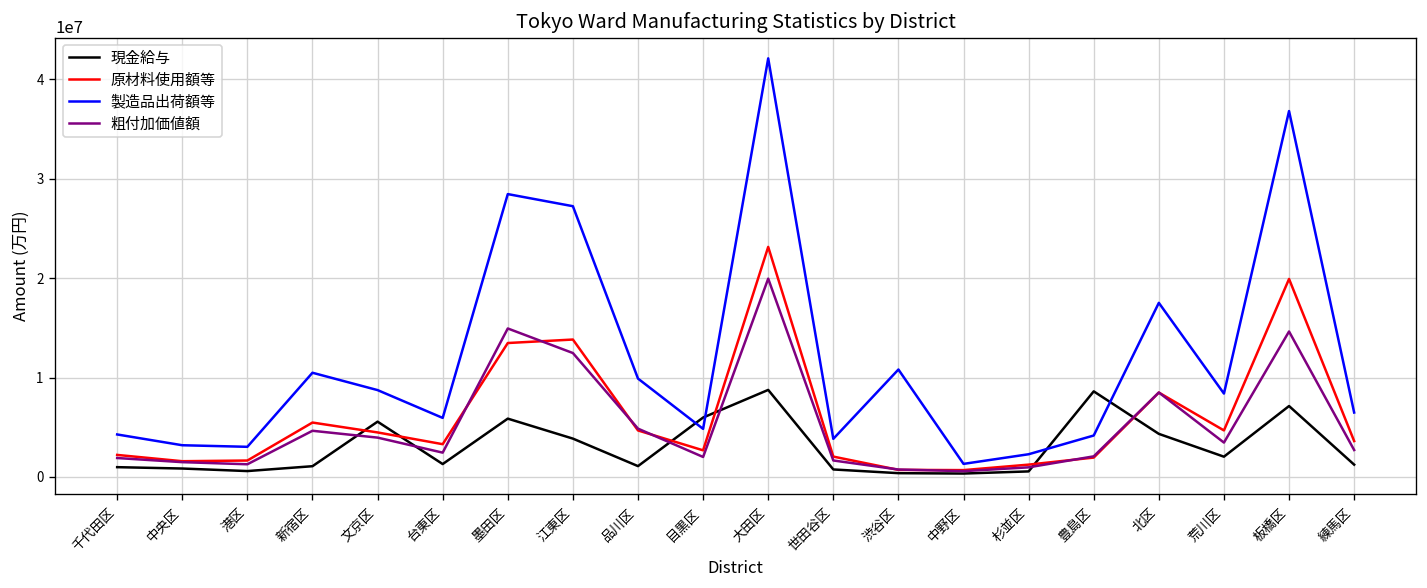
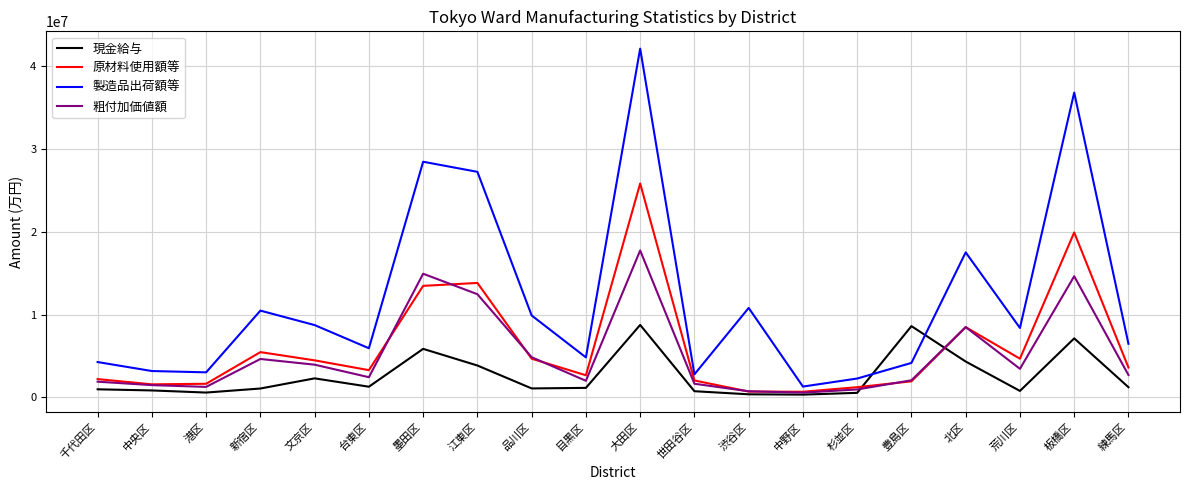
  {
    "現金給与": {
      "千代田区": 1000000,
      "中央区": 1000000,
      "港区": 1000000,
      "新宿区": 1000000,
-     "文京区": 6000000,
+     "文京区": 2000000,
      "台東区": 1000000,
      "墨田区": 6000000,
      "江東区": 4000000,
      "品川区": 1000000,
-     "目黒区": 6000000,
+     "目黒区": 1000000,
      "大田区": 9000000,
      "世田谷区": 1000000,
      "渋谷区": 0,
      "杉並区": 1000000,
      "豊島区": 9000000,
      "北区": 4000000,
-     "荒川区": 2000000,
+     "荒川区": 1000000,
      "板橋区": 7000000,
      "練馬区": 1000000
    },
    "原材料使用額等": {
      "千代田区": 2000000,
      "港区": 2000000,
      "新宿区": 5000000,
      "文京区": 4000000,
      "台東区": 3000000,
      "墨田区": 13000000,
      "江東区": 14000000,
      "目黒区": 3000000,
-     "大田区": 23000000,
+     "大田区": 26000000,
      "世田谷区": 2000000,
      "荒川区": 5000000,
      "板橋区": 20000000,
      "練馬区": 4000000
    },
    "製造品出荷額等": {
      "千代田区": 4000000,
      "中央区": 3000000,
      "港区": 3000000,
      "新宿区": 10000000,
      "文京区": 9000000,
      "台東区": 6000000,
      "墨田区": 28000000,
      "江東区": 27000000,
      "品川区": 10000000,
      "目黒区": 5000000,
      "大田区": 42000000,
-     "世田谷区": 4000000,
+     "世田谷区": 3000000,
      "渋谷区": 11000000,
      "中野区": 1000000,
      "杉並区": 2000000,
      "豊島区": 4000000,
      "北区": 18000000,
      "荒川区": 8000000,
      "板橋区": 37000000,
      "練馬区": 6000000
    },
    "粗付加価値額": {
      "千代田区": 2000000,
      "港区": 1000000,
      "新宿区": 5000000,
      "文京区": 4000000,
      "台東区": 2000000,
      "墨田区": 15000000,
      "江東区": 12000000,
      "目黒区": 2000000,
-     "大田区": 20000000,
+     "大田区": 18000000,
      "世田谷区": 2000000,
      "荒川区": 3000000,
      "板橋区": 15000000,
      "練馬区": 3000000
    }
  }
